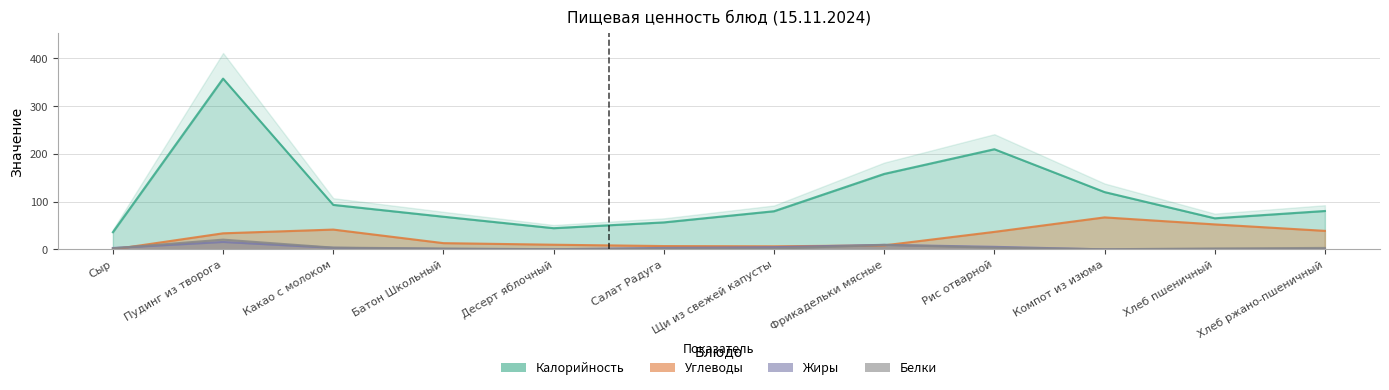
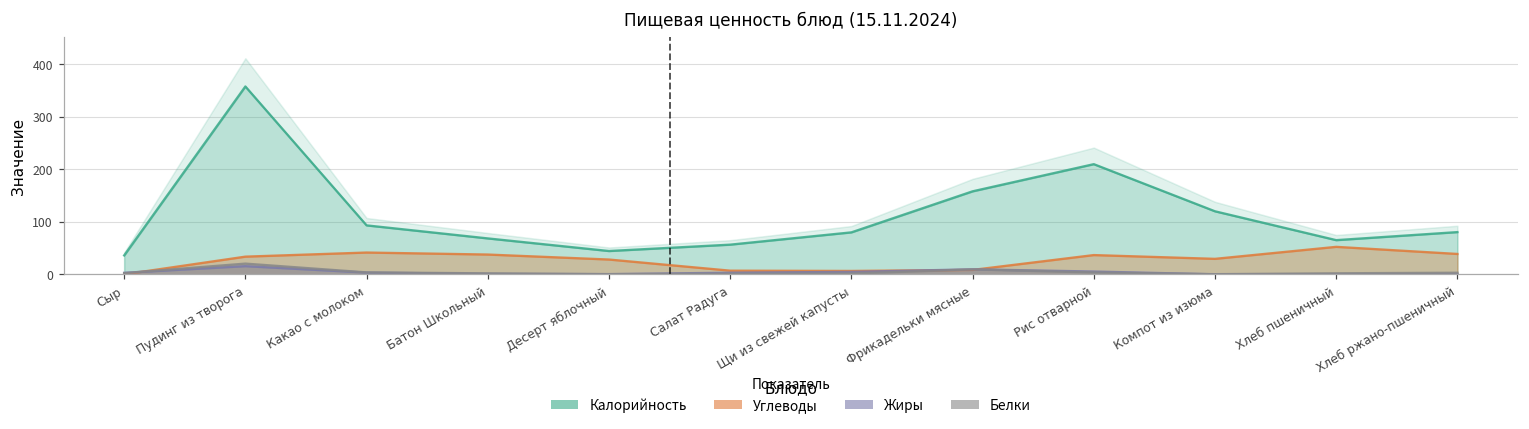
  {
    "Углеводы": {
      "Пудинг из творога": 30,
      "Какао с молоком": 40,
-     "Батон Школьный": 10,
-     "Десерт яблочный": 10,
+     "Батон Школьный": 40,
+     "Десерт яблочный": 30,
      "Рис отварной": 40,
-     "Компот из изюма": 70,
+     "Компот из изюма": 30,
      "Хлеб пшеничный": 50,
      "Хлеб ржано-пшеничный": 40
    }
  }
